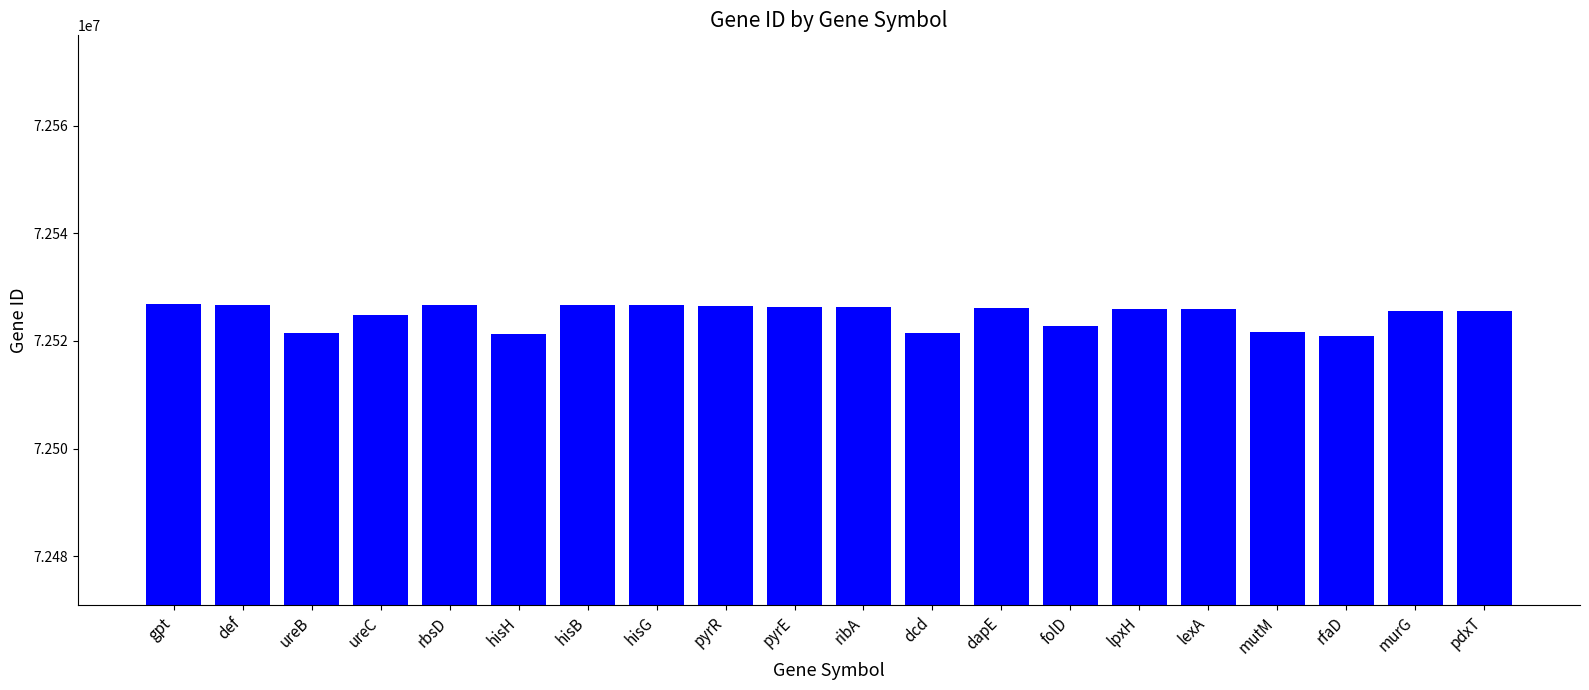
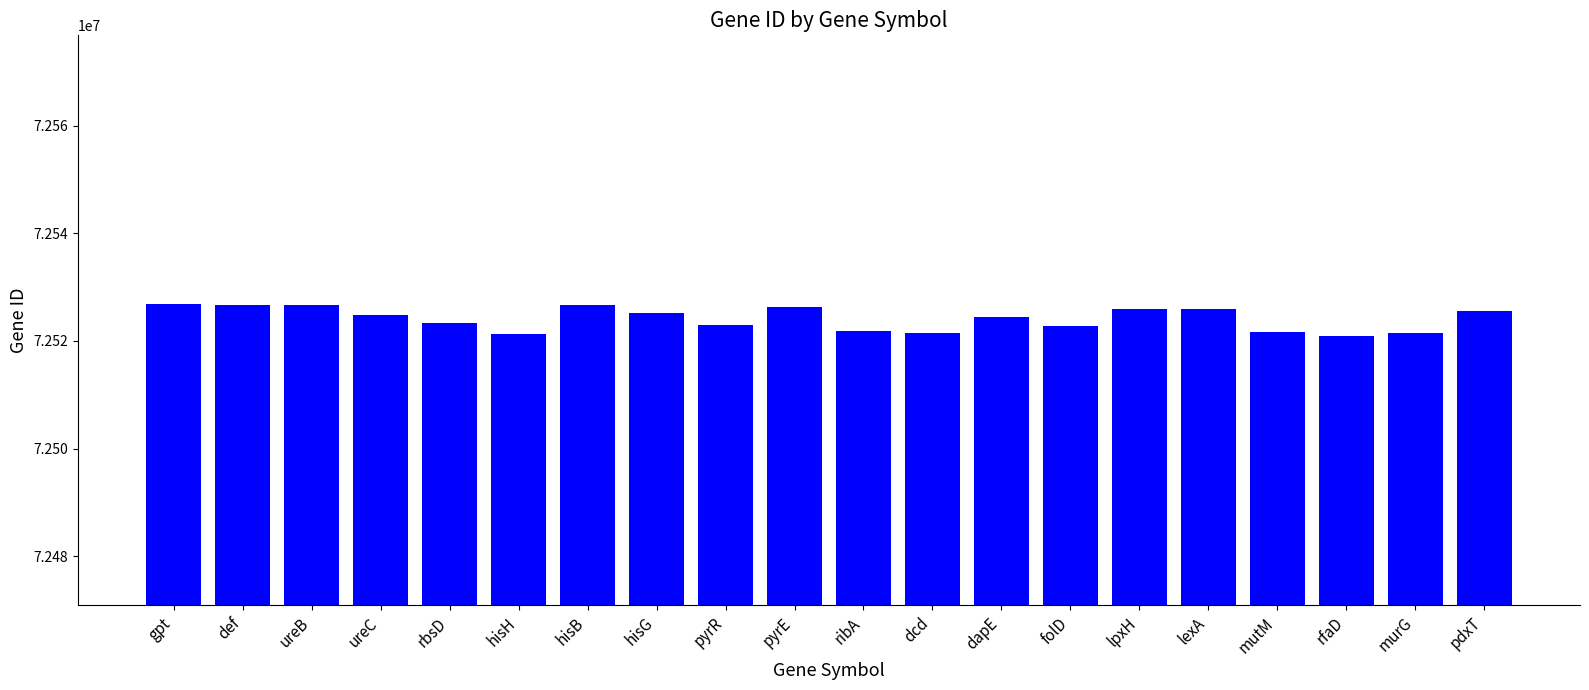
  {
    "gpt": 72527000,
    "def": 72527000,
-   "ureB": 72522000,
+   "ureB": 72527000,
    "ureC": 72525000,
-   "rbsD": 72527000,
+   "rbsD": 72523000,
    "hisH": 72521000,
    "hisB": 72527000,
-   "hisG": 72527000,
-   "pyrR": 72527000,
+   "hisG": 72525000,
+   "pyrR": 72523000,
    "pyrE": 72526000,
-   "ribA": 72526000,
+   "ribA": 72522000,
    "dcd": 72521000,
-   "dapE": 72526000,
+   "dapE": 72524000,
    "folD": 72523000,
    "lpxH": 72526000,
    "lexA": 72526000,
    "mutM": 72522000,
    "rfaD": 72521000,
-   "murG": 72526000,
+   "murG": 72522000,
    "pdxT": 72525000
  }
